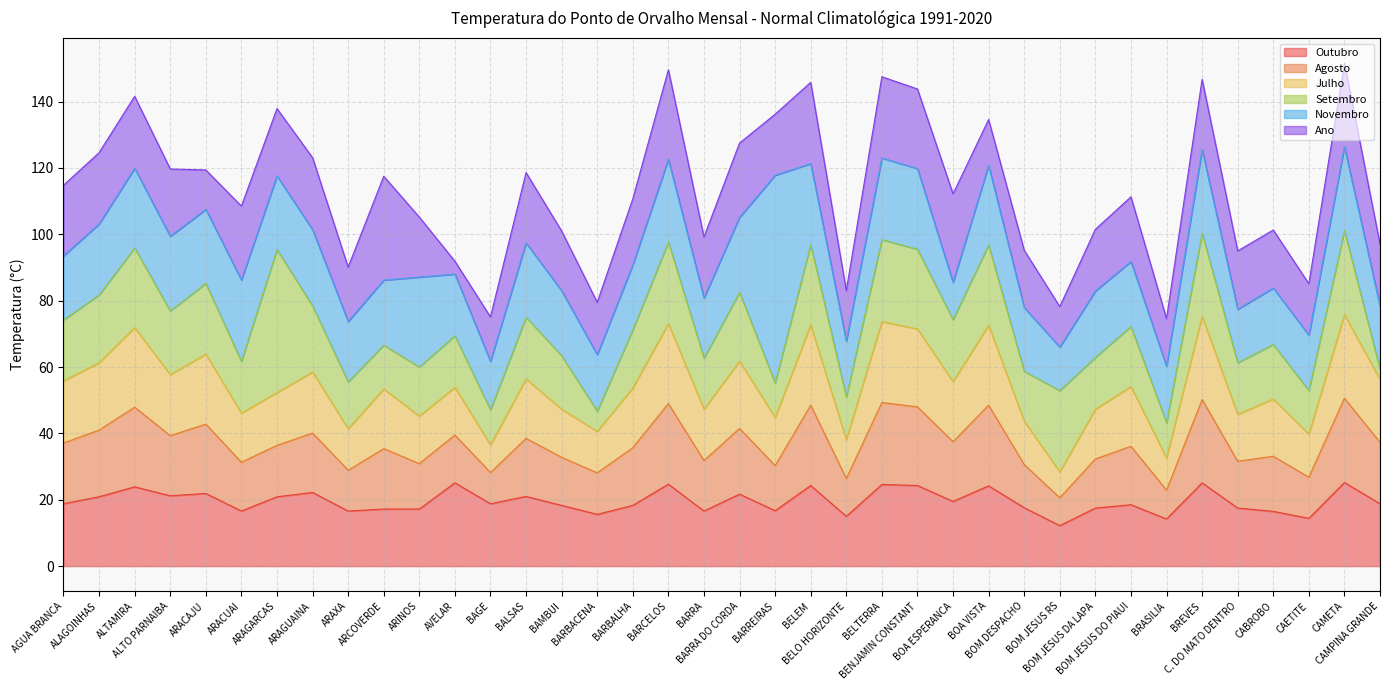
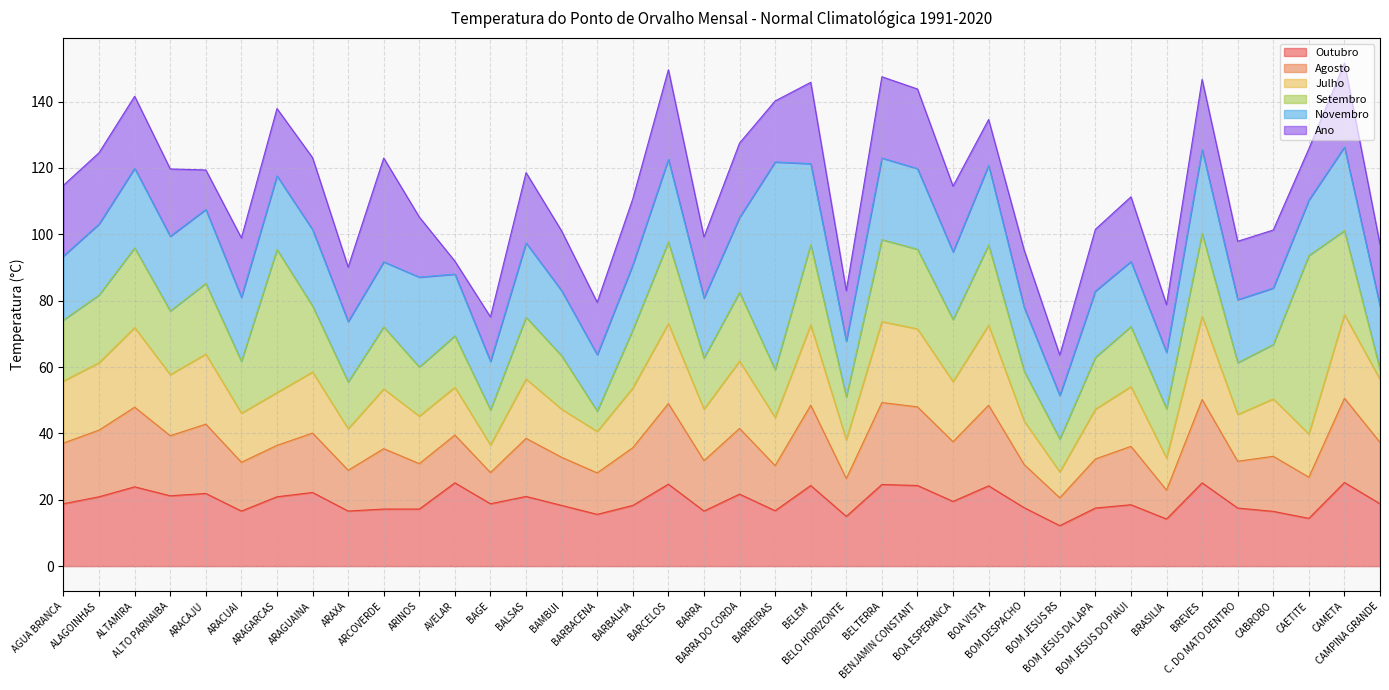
  {
    "Setembro": {
      "AGUA BRANCA": 18,
      "ALAGOINHAS": 20,
      "ALTAMIRA": 24,
      "ALTO PARNAIBA": 19,
      "ARACAJU": 21,
      "ARACUAI": 16,
      "ARAGARCAS": 43,
      "ARAGUAINA": 20,
      "ARAXA": 14,
-     "ARCOVERDE": 13,
+     "ARCOVERDE": 19,
      "ARINOS": 15,
      "AVELAR": 16,
      "BAGE": 11,
      "BALSAS": 19,
      "BAMBUI": 16,
      "BARBACENA": 6,
      "BARBALHA": 18,
      "BARCELOS": 25,
      "BARRA": 15,
      "BARRA DO CORDA": 21,
-     "BARREIRAS": 10,
+     "BARREIRAS": 14,
      "BELEM": 24,
      "BELO HORIZONTE": 13,
      "BELTERRA": 25,
      "BENJAMIN CONSTANT": 24,
      "BOA ESPERANCA": 19,
      "BOA VISTA": 24,
      "BOM DESPACHO": 15,
-     "BOM JESUS RS": 25,
+     "BOM JESUS RS": 10,
      "BOM JESUS DA LAPA": 16,
      "BOM JESUS DO PIAUI": 18,
-     "BRASILIA": 11,
+     "BRASILIA": 15,
      "BREVES": 25,
      "C. DO MATO DENTRO": 16,
      "CABROBO": 16,
-     "CAETITE": 13,
+     "CAETITE": 54,
      "CAMETA": 25,
      "CAMPINA GRANDE": 3
    },
    "Novembro": {
      "AGUA BRANCA": 19,
      "ALAGOINHAS": 21,
      "ALTAMIRA": 24,
      "ALTO PARNAIBA": 23,
      "ARACAJU": 22,
-     "ARACUAI": 25,
+     "ARACUAI": 19,
      "ARAGARCAS": 22,
      "ARAGUAINA": 23,
      "ARAXA": 18,
      "ARCOVERDE": 20,
      "ARINOS": 27,
      "AVELAR": 19,
      "BAGE": 15,
      "BALSAS": 22,
      "BAMBUI": 20,
      "BARBACENA": 17,
      "BARBALHA": 20,
      "BARCELOS": 25,
      "BARRA": 18,
      "BARRA DO CORDA": 23,
      "BARREIRAS": 63,
      "BELEM": 24,
      "BELO HORIZONTE": 17,
      "BELTERRA": 25,
      "BENJAMIN CONSTANT": 24,
-     "BOA ESPERANCA": 11,
+     "BOA ESPERANCA": 20,
      "BOA VISTA": 24,
      "BOM DESPACHO": 19,
      "BOM JESUS RS": 13,
      "BOM JESUS DA LAPA": 20,
      "BOM JESUS DO PIAUI": 20,
      "BRASILIA": 17,
      "BREVES": 25,
-     "C. DO MATO DENTRO": 16,
+     "C. DO MATO DENTRO": 19,
      "CABROBO": 17,
      "CAETITE": 17,
      "CAMETA": 25,
      "CAMPINA GRANDE": 19
    },
    "Ano": {
      "AGUA BRANCA": 21,
      "ALAGOINHAS": 22,
      "ALTAMIRA": 22,
      "ALTO PARNAIBA": 20,
      "ARACAJU": 12,
-     "ARACUAI": 22,
+     "ARACUAI": 18,
      "ARAGARCAS": 20,
      "ARAGUAINA": 22,
      "ARAXA": 16,
      "ARCOVERDE": 31,
      "ARINOS": 18,
      "AVELAR": 4,
      "BAGE": 13,
      "BALSAS": 21,
      "BAMBUI": 18,
      "BARBACENA": 16,
      "BARBALHA": 20,
      "BARCELOS": 27,
      "BARRA": 18,
      "BARRA DO CORDA": 22,
      "BARREIRAS": 18,
      "BELEM": 25,
      "BELO HORIZONTE": 15,
      "BELTERRA": 25,
      "BENJAMIN CONSTANT": 24,
-     "BOA ESPERANCA": 27,
+     "BOA ESPERANCA": 20,
      "BOA VISTA": 14,
      "BOM DESPACHO": 17,
      "BOM JESUS RS": 12,
      "BOM JESUS DA LAPA": 19,
      "BOM JESUS DO PIAUI": 20,
      "BRASILIA": 14,
      "BREVES": 21,
      "C. DO MATO DENTRO": 18,
      "CABROBO": 18,
      "CAETITE": 16,
      "CAMPINA GRANDE": 19
    }
  }
